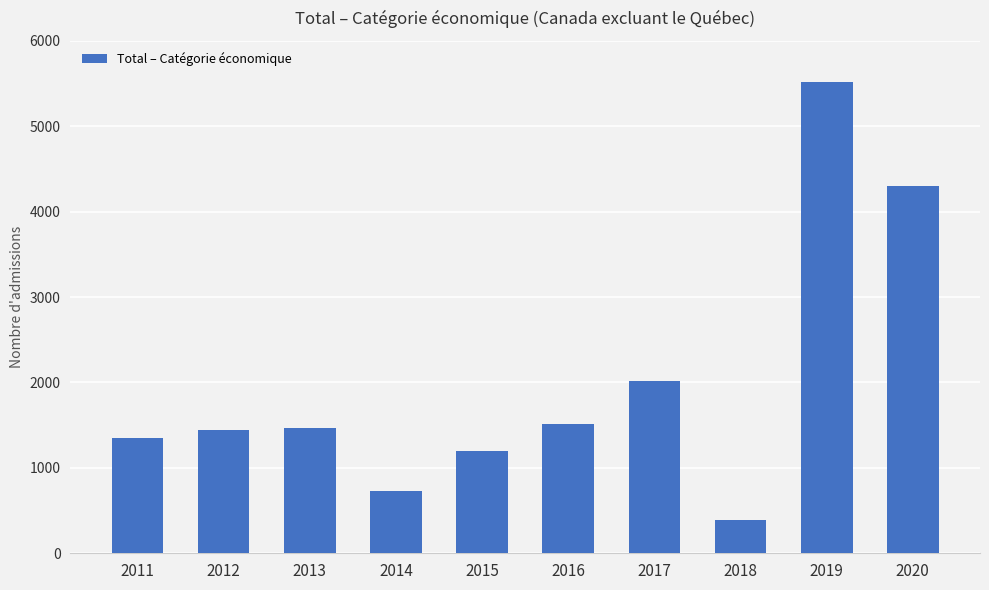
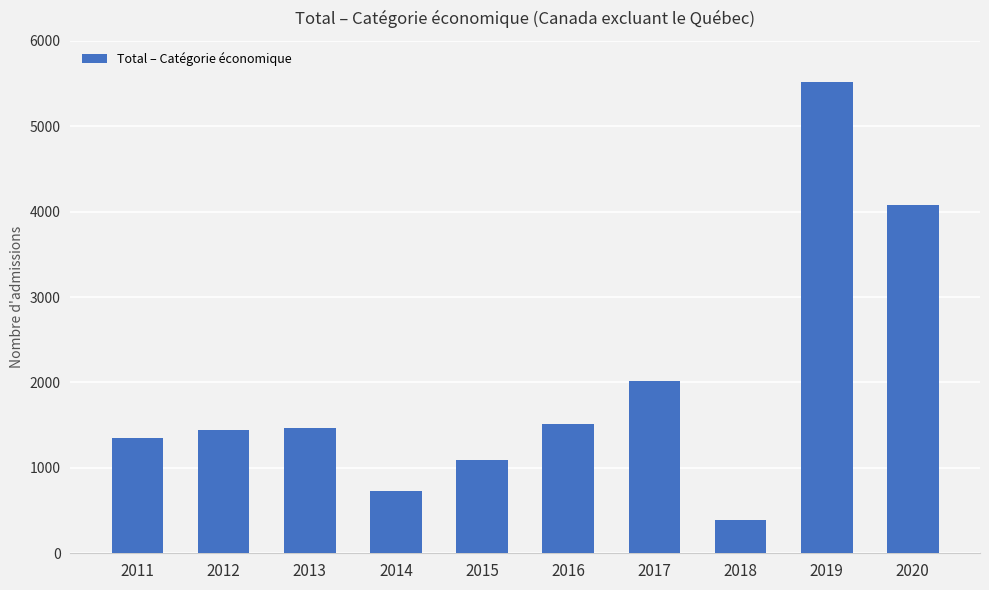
  {
    "2011": 1300,
    "2012": 1400,
    "2013": 1500,
    "2014": 700,
-   "2015": 1200,
+   "2015": 1100,
    "2016": 1500,
    "2017": 2000,
    "2018": 400,
    "2019": 5500,
-   "2020": 4300
+   "2020": 4100
  }
